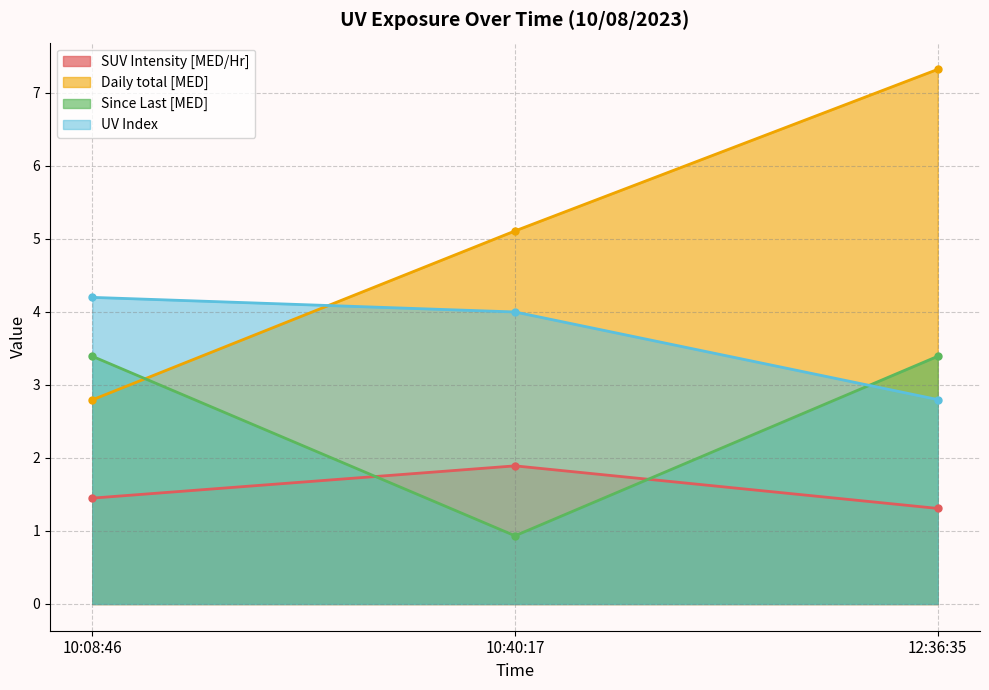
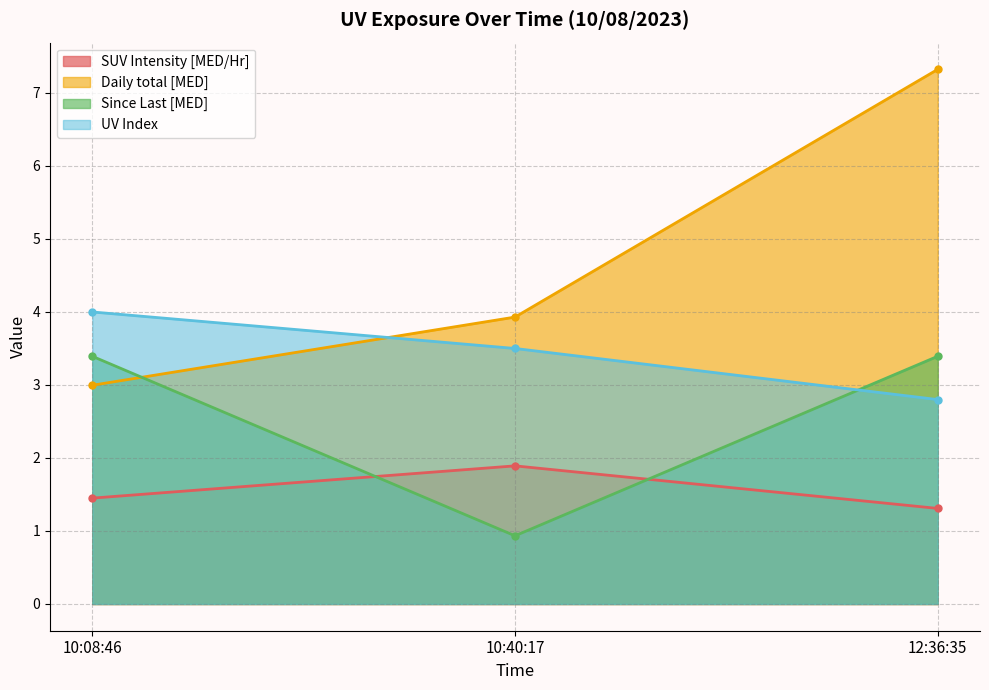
  {
    "SUV Intensity [MED/Hr]": {
      "10:08:46": 1.5,
      "10:40:17": 1.9,
      "12:36:35": 1.3
    },
    "Daily total [MED]": {
-     "10:08:46": 2.8,
-     "10:40:17": 5.1,
+     "10:08:46": 3.0,
+     "10:40:17": 3.9,
      "12:36:35": 7.3
    },
    "Since Last [MED]": {
      "10:08:46": 3.4,
      "10:40:17": 0.9,
      "12:36:35": 3.4
    },
    "UV Index": {
-     "10:08:46": 4.2,
-     "10:40:17": 4.0,
+     "10:08:46": 4.0,
+     "10:40:17": 3.5,
      "12:36:35": 2.8
    }
  }
